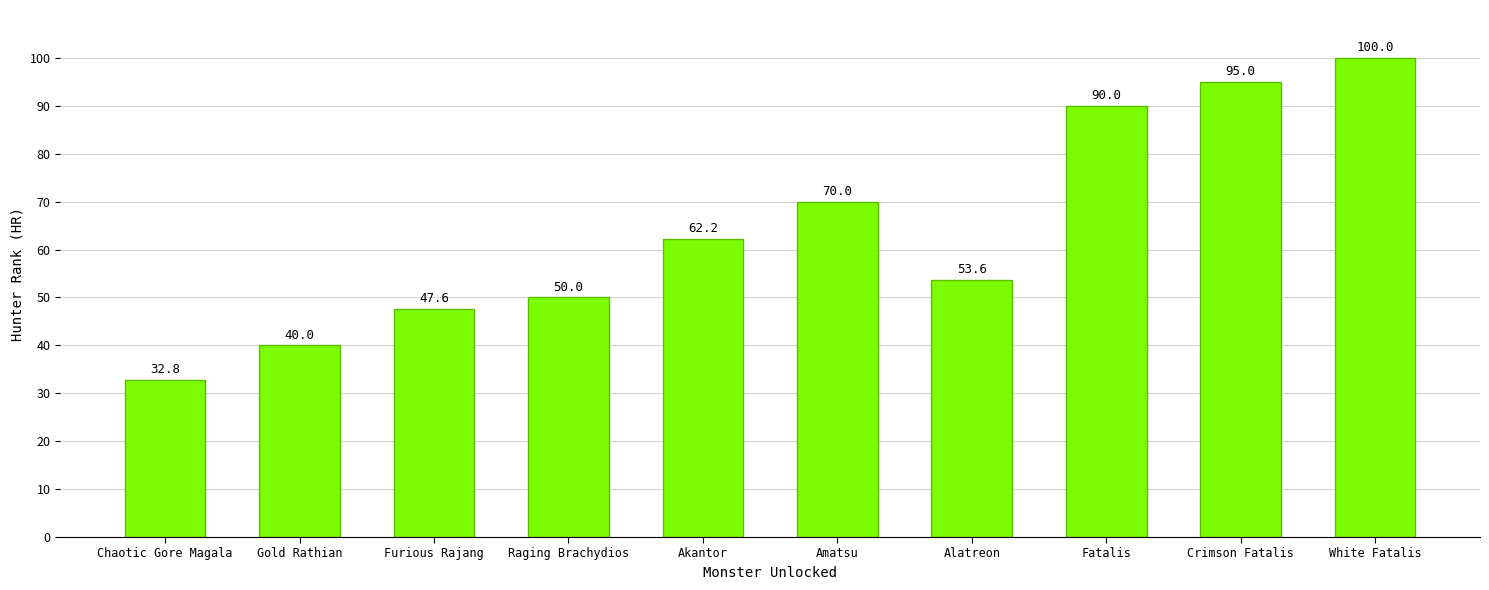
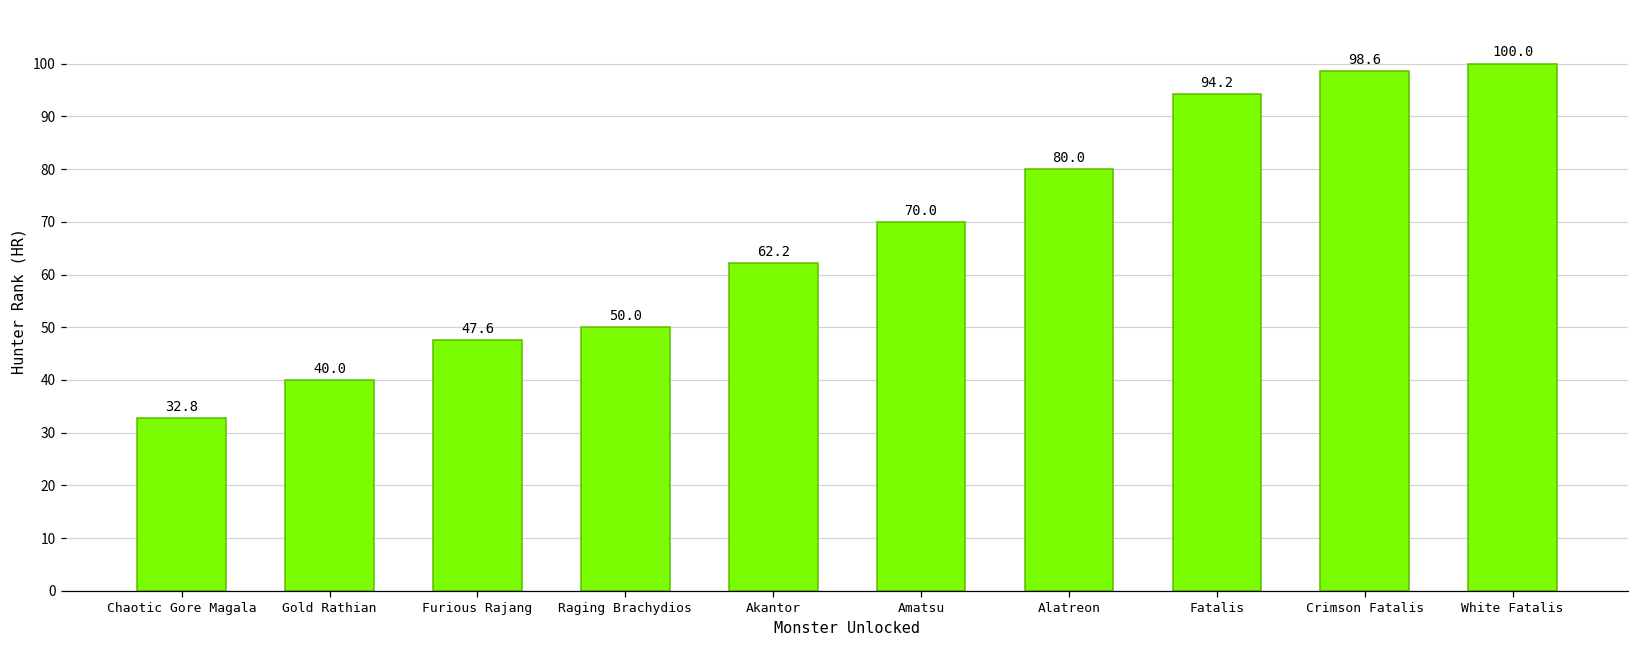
  {
    "Chaotic Gore Magala": 32.8,
    "Gold Rathian": 40.0,
    "Furious Rajang": 47.6,
    "Raging Brachydios": 50.0,
    "Akantor": 62.2,
    "Amatsu": 70.0,
-   "Alatreon": 53.6,
-   "Fatalis": 90.0,
-   "Crimson Fatalis": 95.0,
+   "Alatreon": 80.0,
+   "Fatalis": 94.2,
+   "Crimson Fatalis": 98.6,
    "White Fatalis": 100.0
  }
